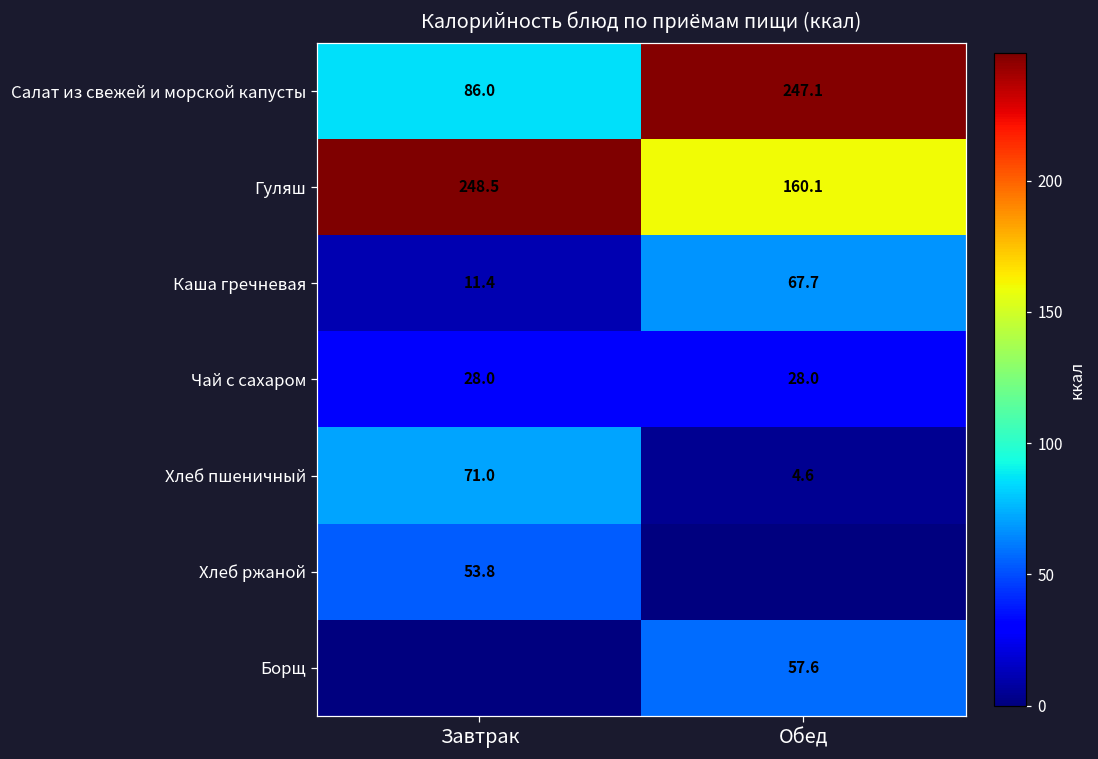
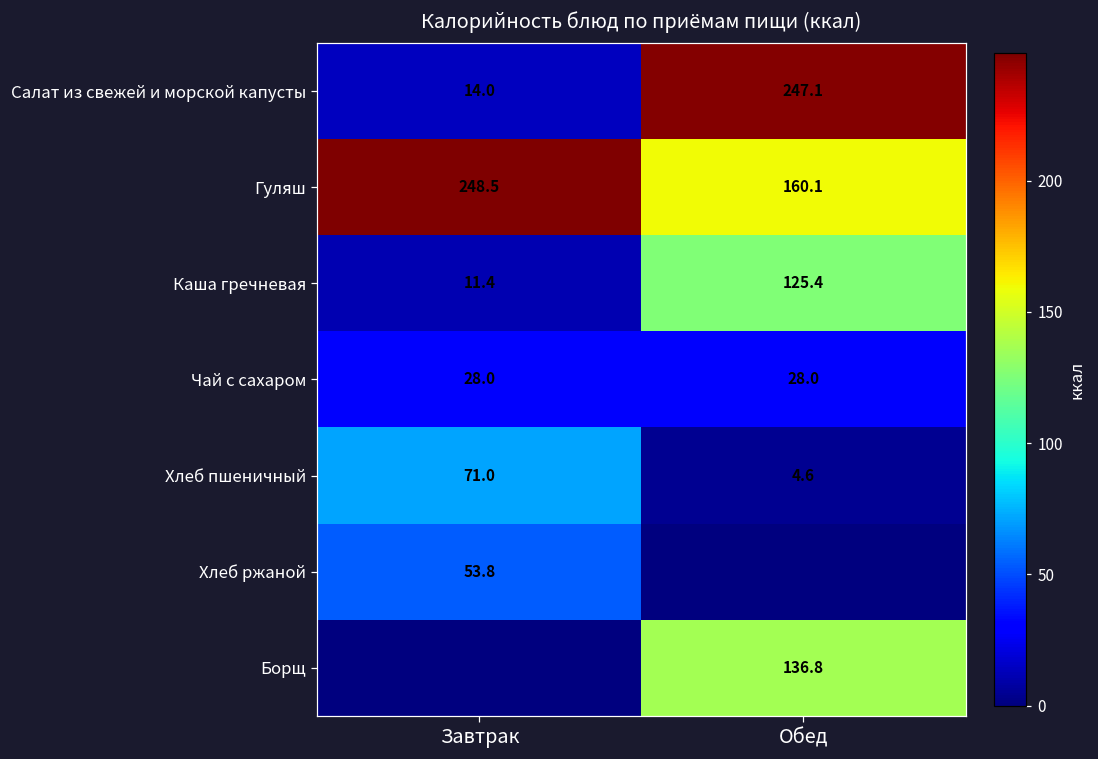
  {
    "Салат из свежей и морской капусты": {
-     "Завтрак": 86.0,
+     "Завтрак": 14.0,
      "Обед": 247.1
    },
    "Гуляш": {
      "Завтрак": 248.5,
      "Обед": 160.1
    },
    "Каша гречневая": {
      "Завтрак": 11.4,
-     "Обед": 67.7
+     "Обед": 125.4
    },
    "Чай с сахаром": {
      "Завтрак": 28.0,
      "Обед": 28.0
    },
    "Хлеб пшеничный": {
      "Завтрак": 71.0,
      "Обед": 4.6
    },
    "Хлеб ржаной": {
      "Завтрак": 53.8
    },
    "Борщ": {
-     "Обед": 57.6
+     "Обед": 136.8
    }
  }
